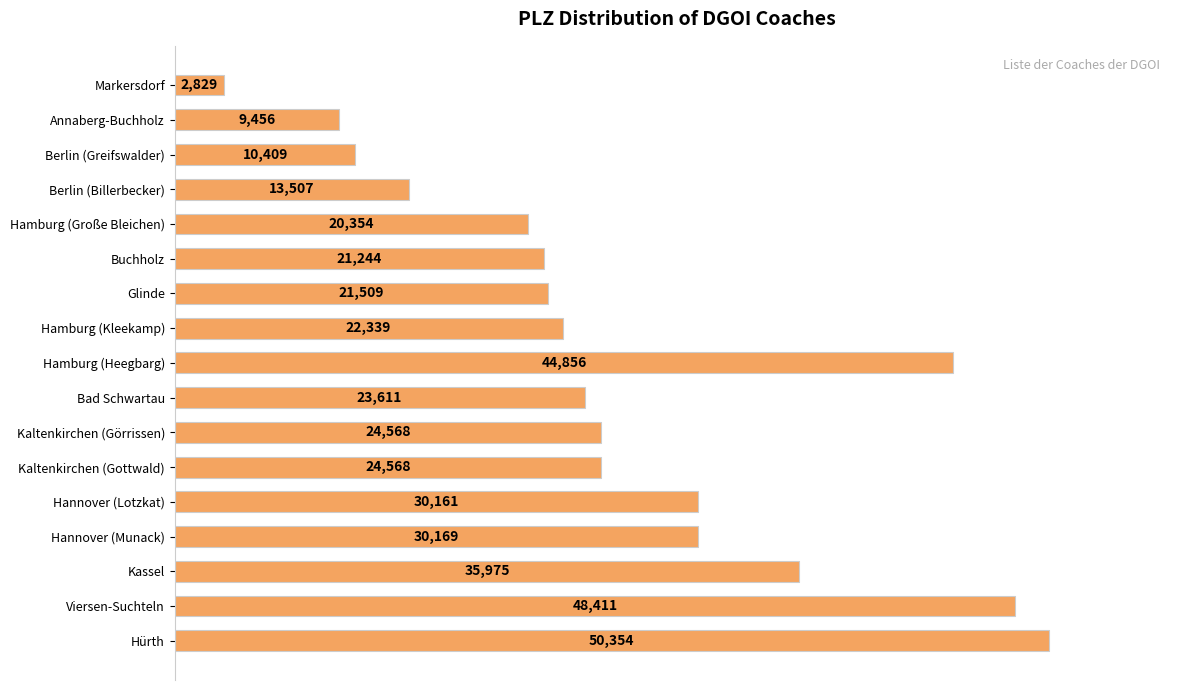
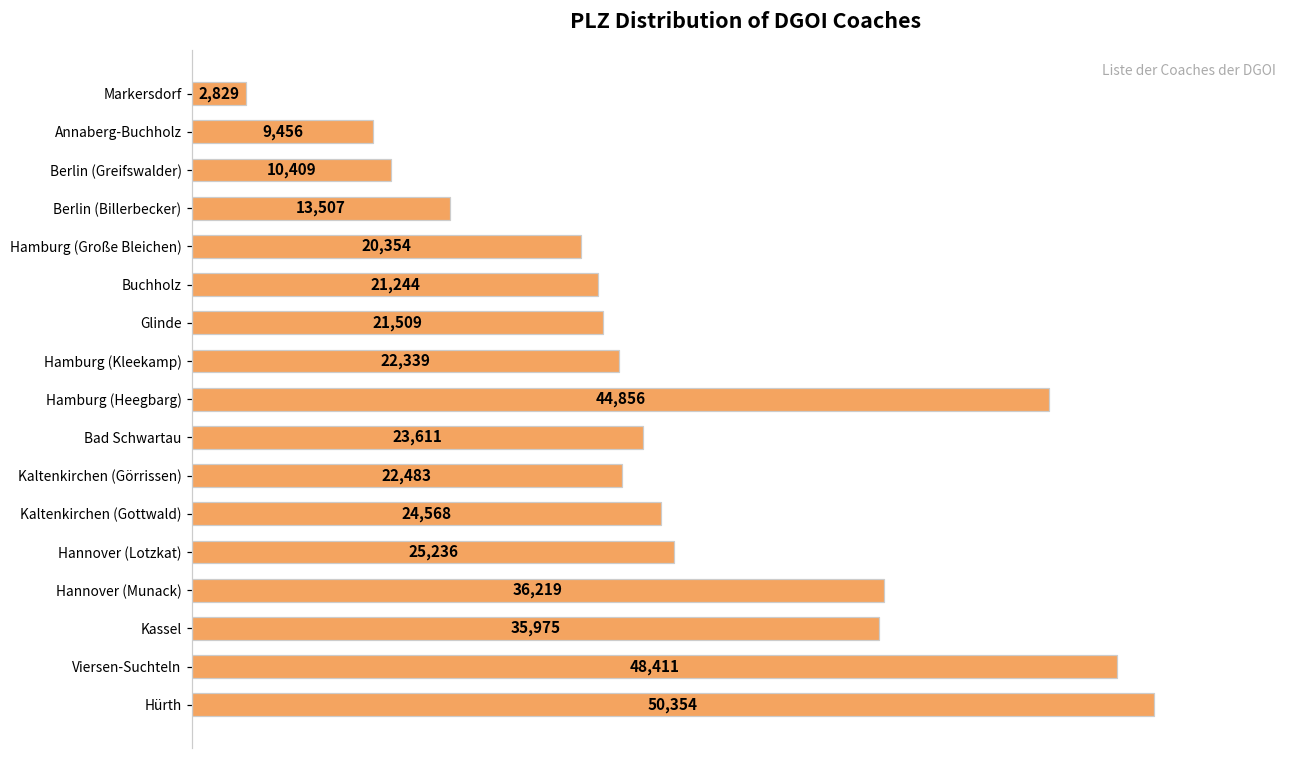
  {
    "Markersdorf": "2,829",
    "Annaberg-Buchholz": "9,456",
    "Berlin (Greifswalder)": "10,409",
    "Berlin (Billerbecker)": "13,507",
    "Hamburg (Große Bleichen)": "20,354",
    "Buchholz": "21,244",
    "Glinde": "21,509",
    "Hamburg (Kleekamp)": "22,339",
    "Hamburg (Heegbarg)": "44,856",
    "Bad Schwartau": "23,611",
-   "Kaltenkirchen (Görrissen)": "24,568",
+   "Kaltenkirchen (Görrissen)": "22,483",
    "Kaltenkirchen (Gottwald)": "24,568",
-   "Hannover (Lotzkat)": "30,161",
-   "Hannover (Munack)": "30,169",
+   "Hannover (Lotzkat)": "25,236",
+   "Hannover (Munack)": "36,219",
    "Kassel": "35,975",
    "Viersen-Suchteln": "48,411",
    "Hürth": "50,354"
  }
